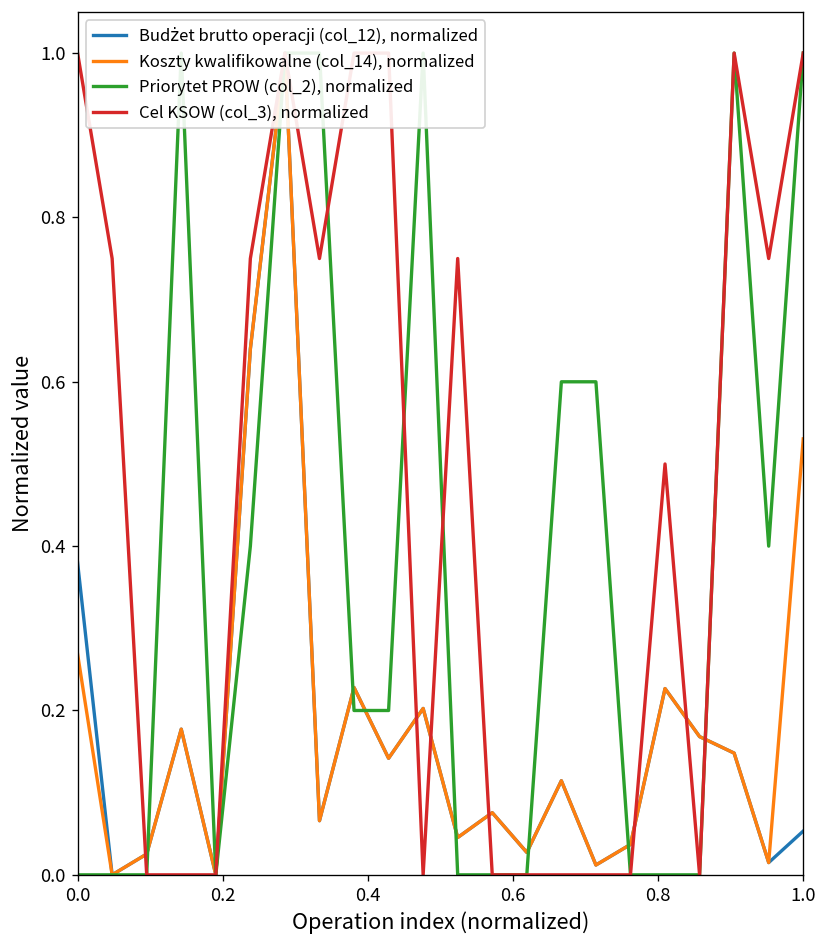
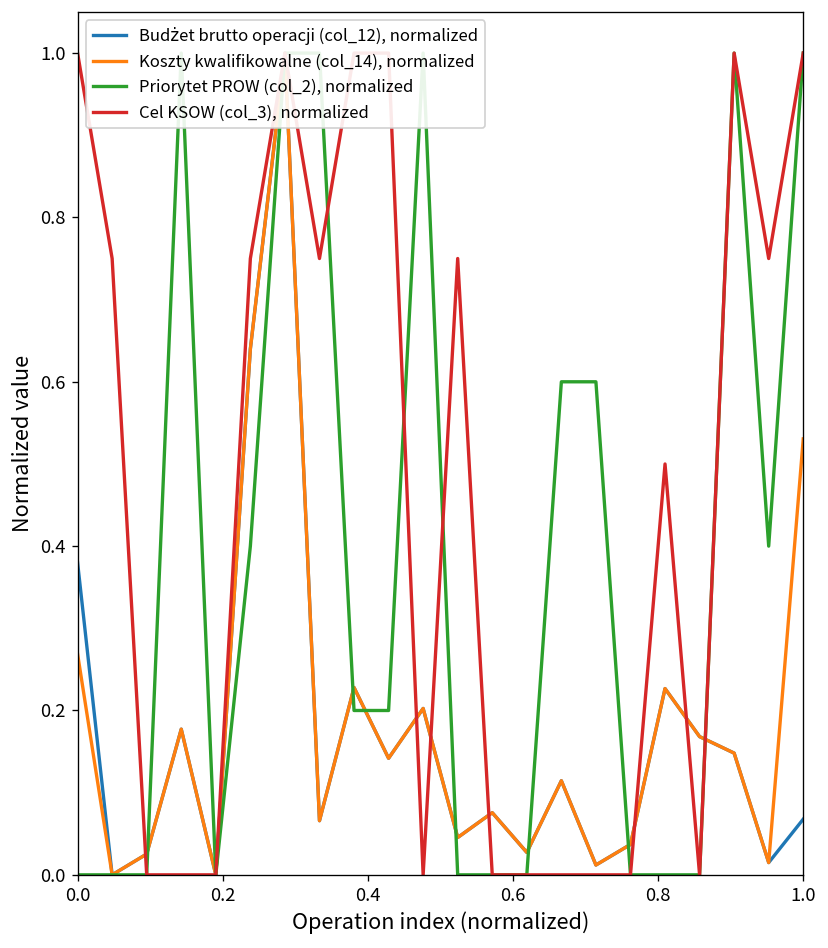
  {
    "Budżet brutto operacji (col_12), normalized": {
      "0.0": 0.38,
-     "1.0": 0.05
+     "1.0": 0.07
    },
    "Koszty kwalifikowalne (col_14), normalized": {
      "0.0": 0.27,
      "1.0": 0.53
    },
    "Priorytet PROW (col_2), normalized": {
      "0.0": 0.00
    },
    "Cel KSOW (col_3), normalized": {
      "0.0": 1.00
    }
  }
